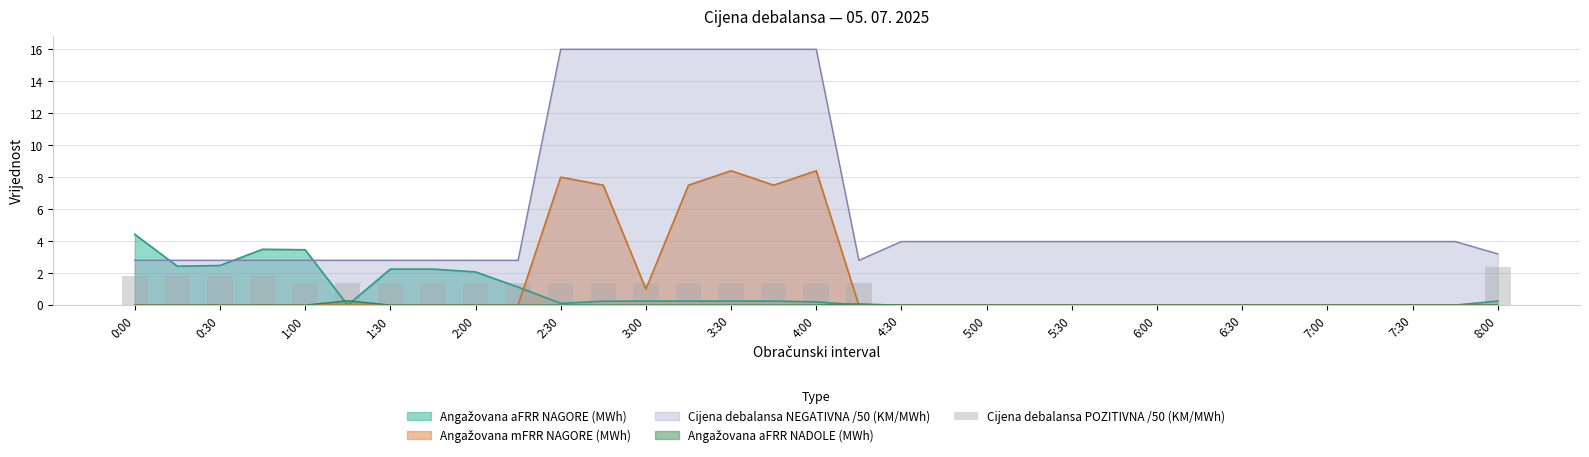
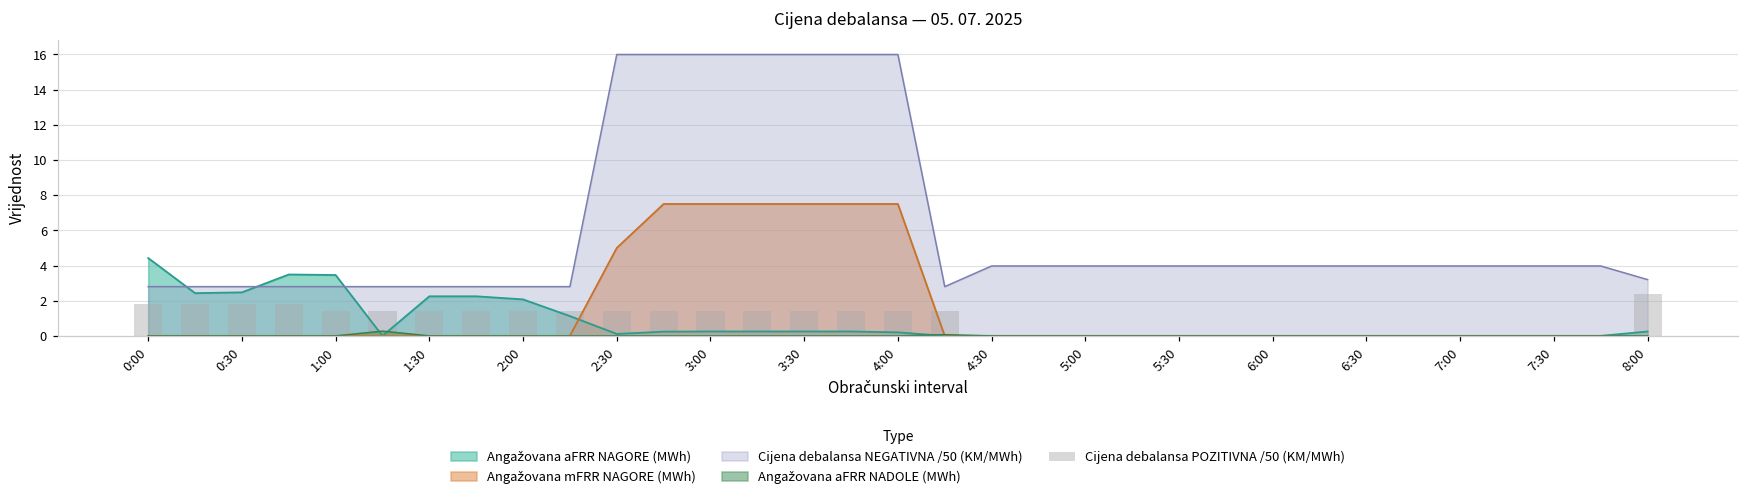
  {
    "Angažovana mFRR NAGORE (MWh)": {
-     "2:30": 8,
-     "3:00": 1.0,
-     "3:30": 8.4,
-     "4:00": 8.4
+     "2:30": 5,
+     "3:00": 7.5,
+     "3:30": 7.5,
+     "4:00": 7.5
    }
  }
